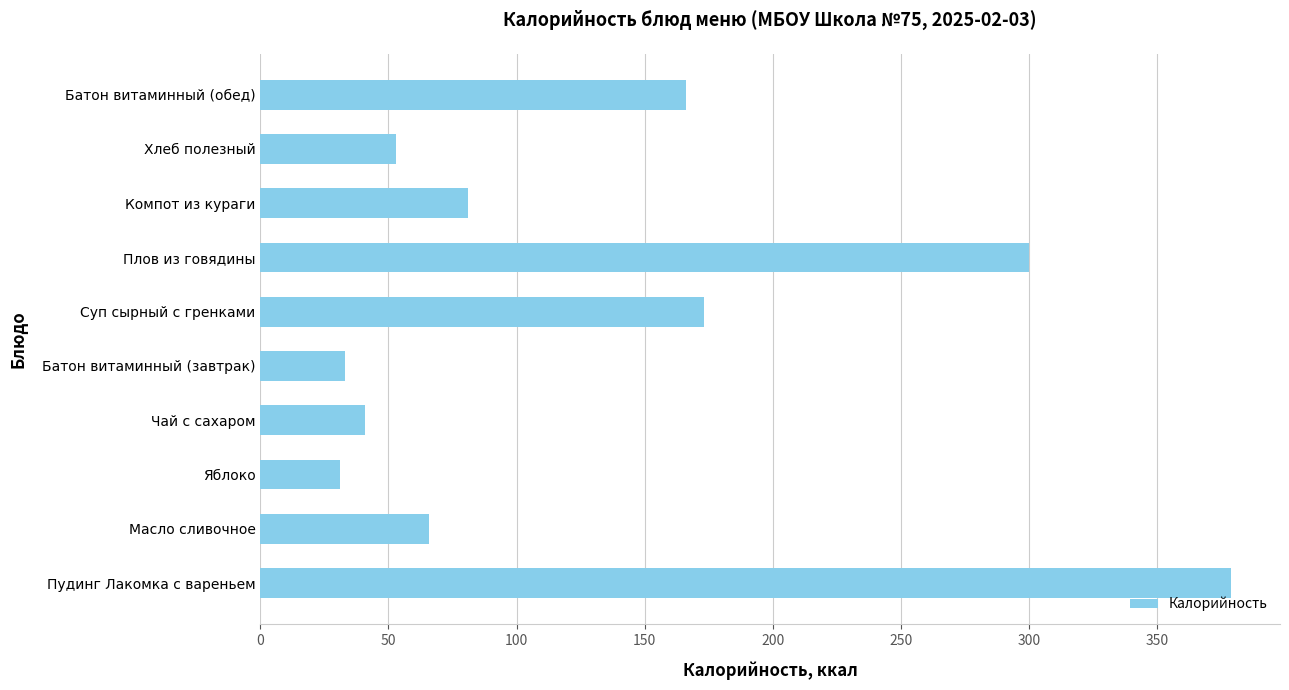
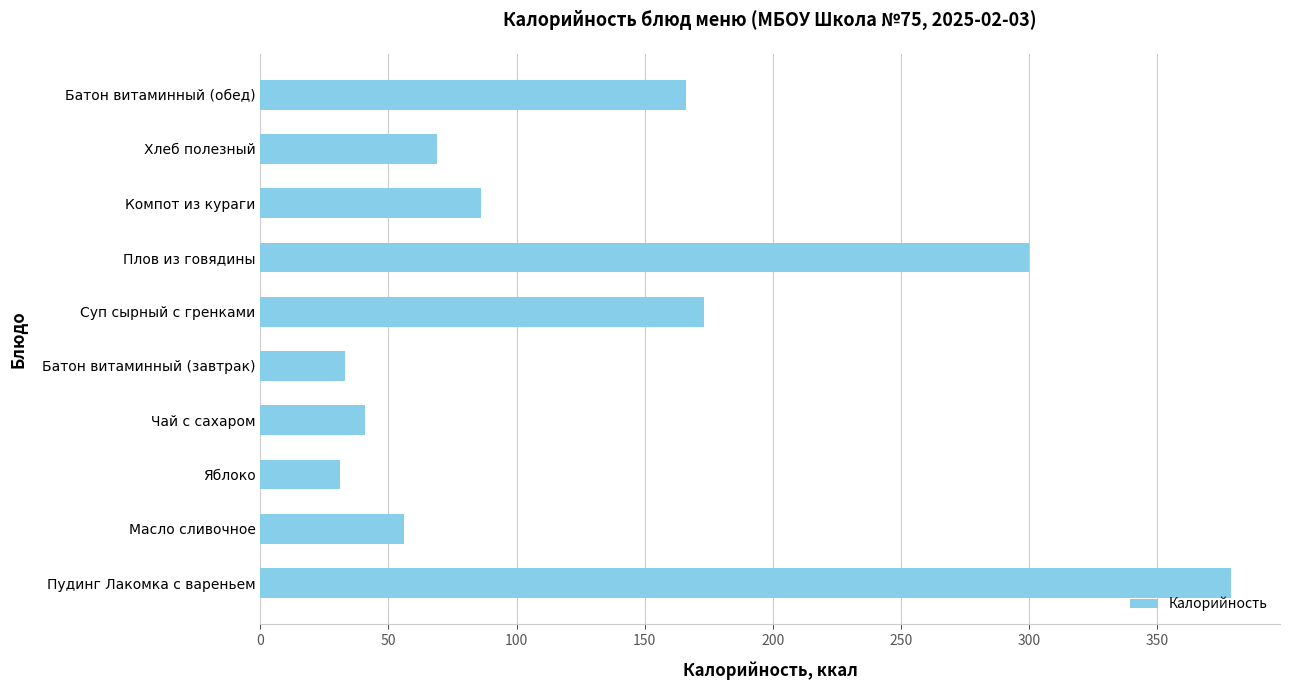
  {
    "Батон витаминный (обед)": 166,
-   "Хлеб полезный": 53,
-   "Компот из кураги": 81,
+   "Хлеб полезный": 69,
+   "Компот из кураги": 86,
    "Плов из говядины": 300,
    "Суп сырный с гренками": 173,
    "Батон витаминный (завтрак)": 33,
    "Чай с сахаром": 41,
    "Яблоко": 31,
-   "Масло сливочное": 66,
+   "Масло сливочное": 56,
    "Пудинг Лакомка с вареньем": 379
  }
